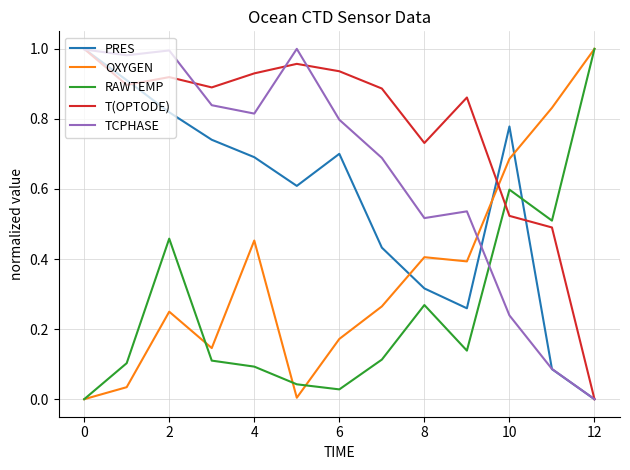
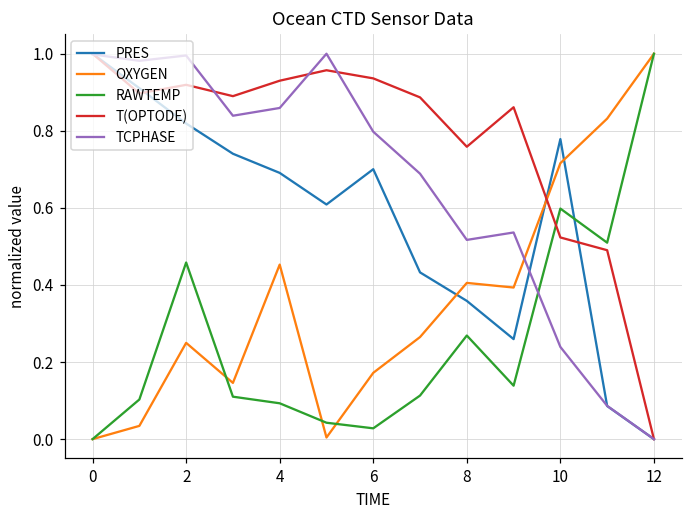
  {
    "PRES": {
      "4": 0.69,
      "6": 0.70,
-     "8": 0.32,
+     "8": 0.36,
      "10": 0.78
    },
    "OXYGEN": {
      "2": 0.25,
      "4": 0.45,
      "6": 0.17,
      "8": 0.41,
-     "10": 0.69
+     "10": 0.72
    },
    "RAWTEMP": {
      "2": 0.46,
      "4": 0.09,
      "6": 0.03,
      "8": 0.27,
      "10": 0.60
    },
    "T(OPTODE)": {
      "4": 0.93,
      "6": 0.94,
-     "8": 0.73,
+     "8": 0.76,
      "10": 0.52
    },
    "TCPHASE": {
-     "4": 0.82,
+     "4": 0.86,
      "6": 0.80,
      "8": 0.52,
      "10": 0.24
    }
  }
